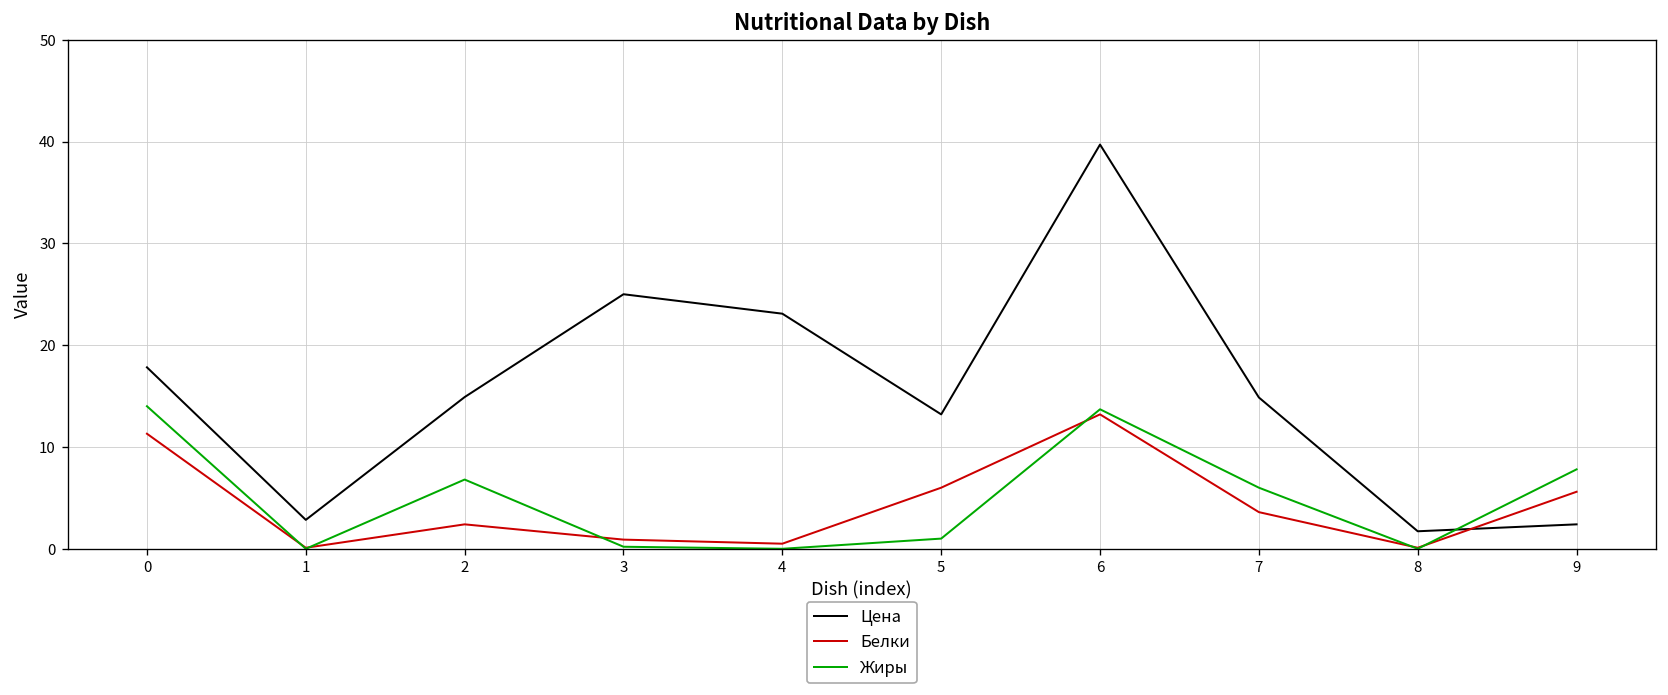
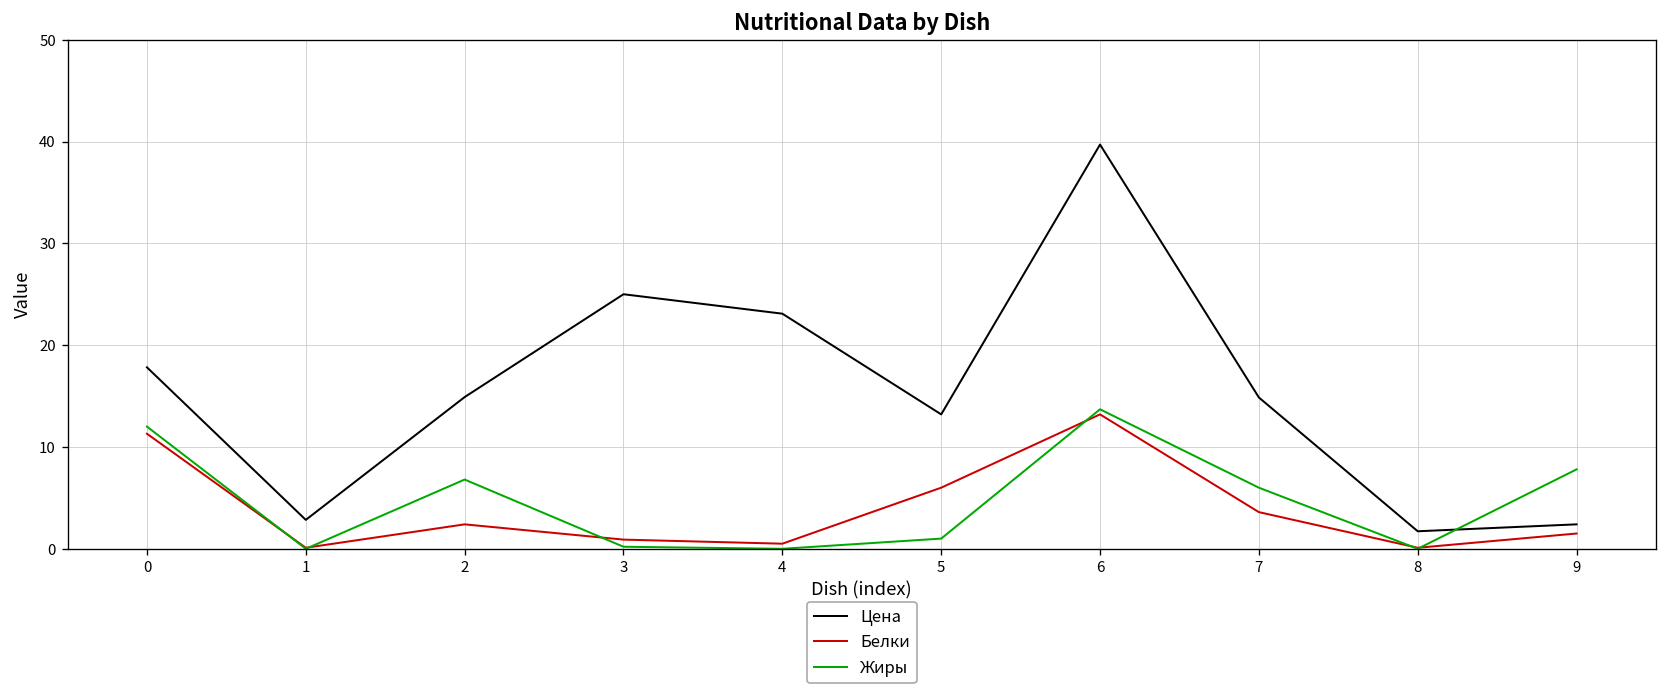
  {
    "Цена": {
      "0": 18,
      "1": 3,
      "2": 15,
      "3": 25,
      "4": 23,
      "5": 13,
      "6": 40,
      "7": 15,
      "8": 2,
      "9": 2
    },
    "Белки": {
      "0": 11,
      "2": 2,
      "3": 1,
      "4": 1,
      "5": 6,
      "6": 13,
      "7": 4,
-     "9": 6
+     "9": 2
    },
    "Жиры": {
-     "0": 14,
+     "0": 12,
      "2": 7,
      "3": 0,
      "4": 0,
      "5": 1,
      "6": 14,
      "7": 6,
      "9": 8
    }
  }
